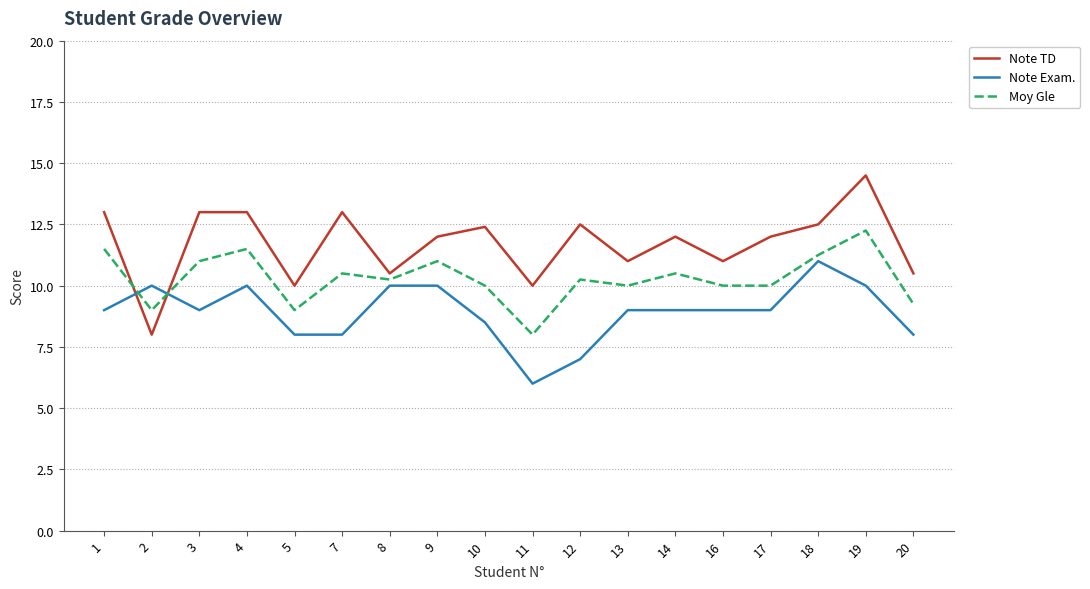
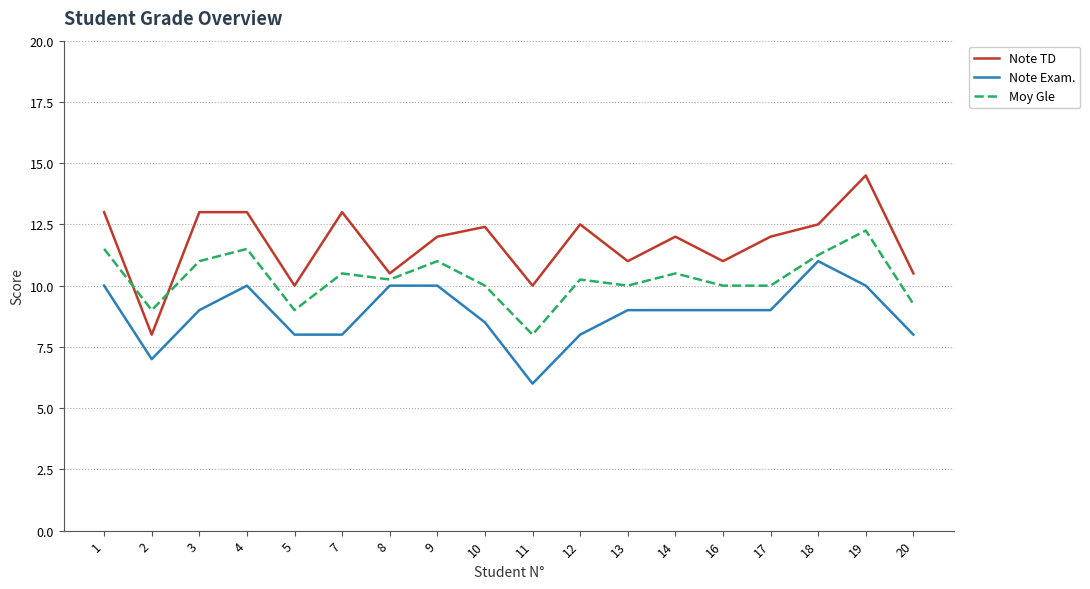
  {
    "Note TD": {
      "1": 13,
      "2": 8,
      "3": 13,
      "4": 13,
      "5": 10,
      "7": 13,
      "8": 10.5,
      "9": 12,
      "10": 12.4,
      "11": 10,
      "12": 12.5,
      "13": 11,
      "14": 12,
      "16": 11,
      "17": 12,
      "18": 12.5,
      "19": 14.5,
      "20": 10.5
    },
    "Note Exam.": {
-     "1": 9,
-     "2": 10,
+     "1": 10,
+     "2": 7,
      "3": 9,
      "4": 10,
      "5": 8,
      "7": 8,
      "8": 10,
      "9": 10,
      "10": 8.5,
      "11": 6,
-     "12": 7,
+     "12": 8,
      "13": 9,
      "14": 9,
      "16": 9,
      "17": 9,
      "18": 11,
      "19": 10,
      "20": 8
    },
    "Moy Gle": {
      "1": 11.5,
      "2": 9,
      "3": 11,
      "4": 11.5,
      "5": 9,
      "7": 10.5,
      "8": 10.3,
      "9": 11,
      "10": 10,
      "11": 8,
      "12": 10.3,
      "13": 10,
      "14": 10.5,
      "16": 10,
      "17": 10,
      "18": 11.3,
      "19": 12.3,
      "20": 9.3
    }
  }
